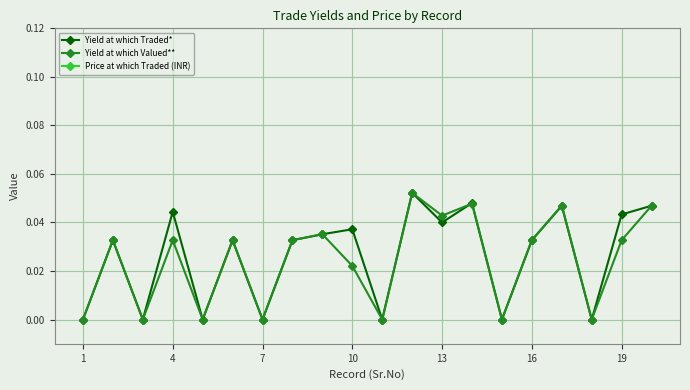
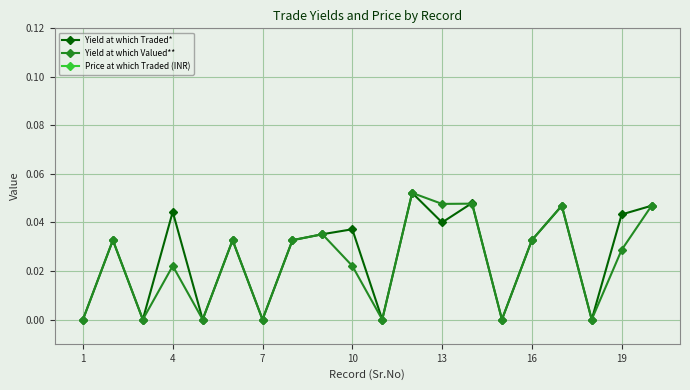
  {
    "Yield at which Traded*": {
      "4": 0.044,
      "10": 0.037,
      "13": 0.040,
      "19": 0.043
    },
    "Yield at which Valued**": {
-     "4": 0.033,
+     "4": 0.022,
      "10": 0.022,
-     "13": 0.043,
-     "19": 0.033
+     "13": 0.048,
+     "19": 0.029
    }
  }
